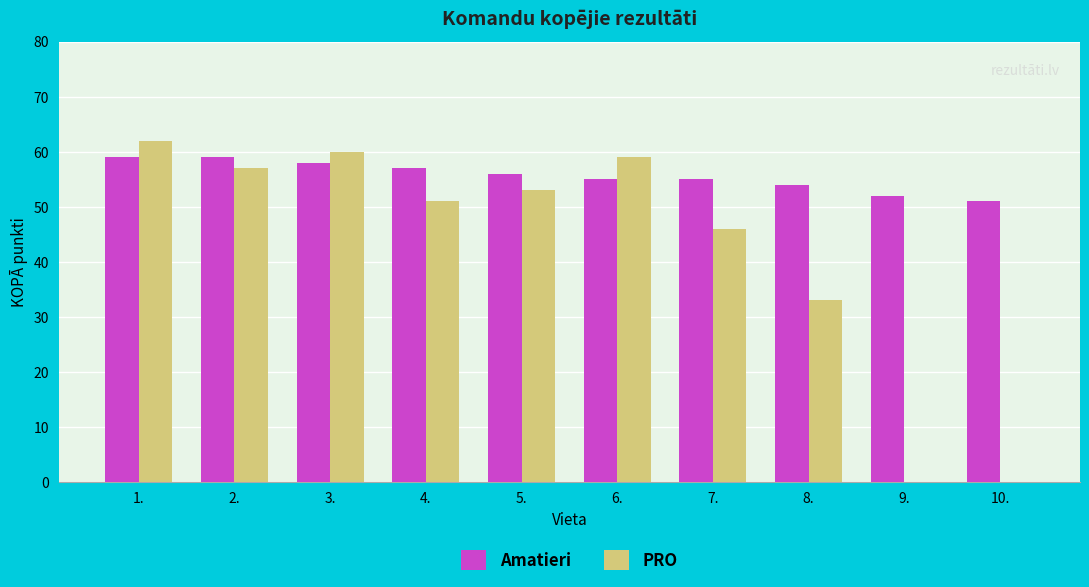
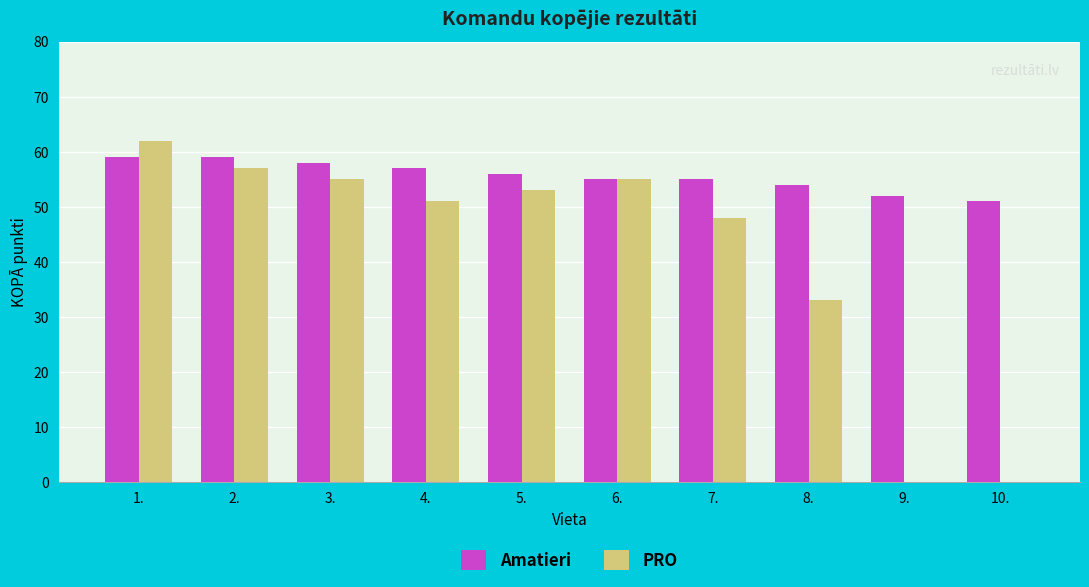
  {
    "Amatieri": {
      "1.": 59,
      "2.": 59,
      "3.": 58,
      "4.": 57,
      "5.": 56,
      "6.": 55,
      "7.": 55,
      "8.": 54,
      "9.": 52,
      "10.": 51
    },
    "PRO": {
      "1.": 62,
      "2.": 57,
-     "3.": 60,
+     "3.": 55,
      "4.": 51,
      "5.": 53,
-     "6.": 59,
-     "7.": 46,
+     "6.": 55,
+     "7.": 48,
      "8.": 33,
      "9.": 0,
      "10.": 0
    }
  }
